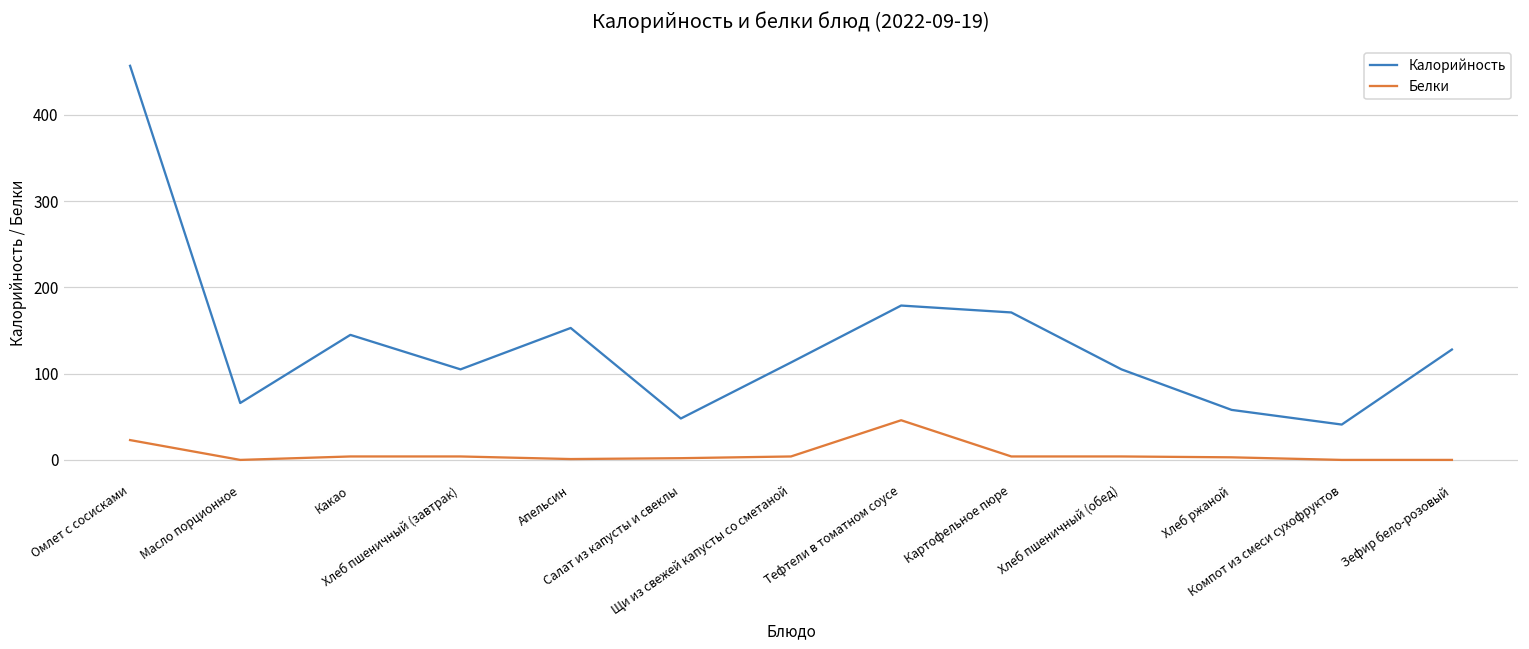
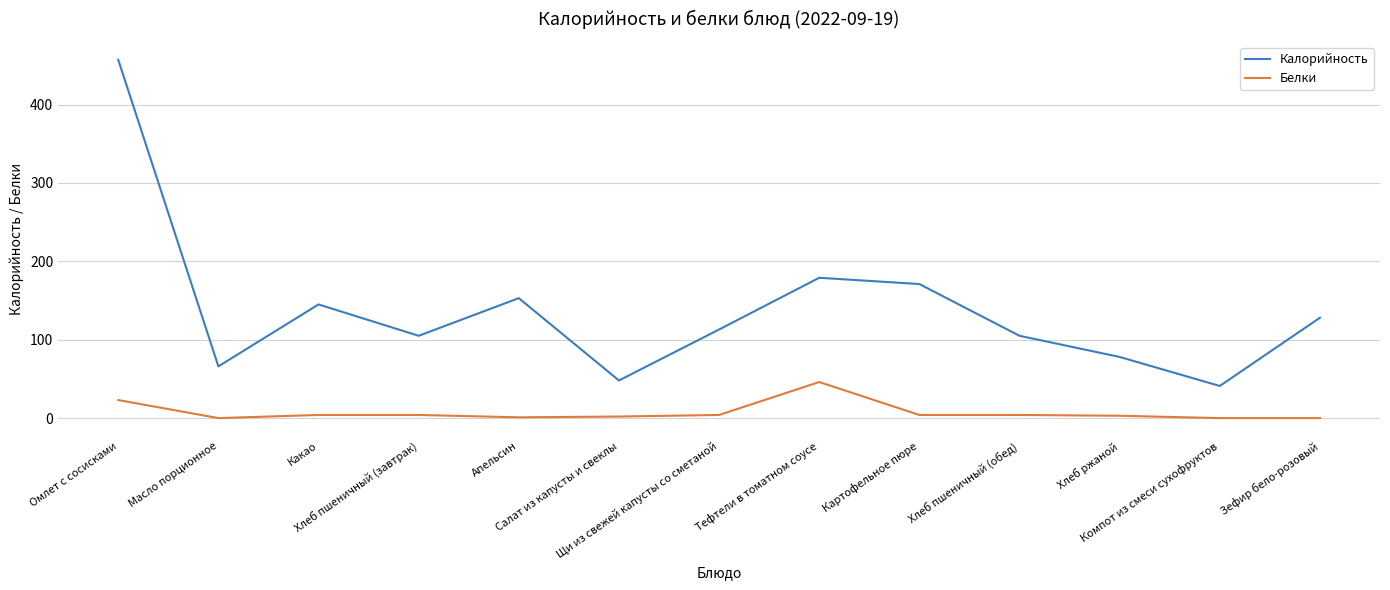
  {
    "Калорийность": {
      "Омлет с сосисками": 460,
      "Масло порционное": 70,
      "Какао": 150,
      "Хлеб пшеничный (завтрак)": 110,
      "Апельсин": 150,
      "Салат из капусты и свеклы": 50,
      "Щи из свежей капусты со сметаной": 110,
      "Тефтели в томатном соусе": 180,
      "Картофельное пюре": 170,
      "Хлеб пшеничный (обед)": 110,
-     "Хлеб ржаной": 60,
+     "Хлеб ржаной": 80,
      "Компот из смеси сухофруктов": 40,
      "Зефир бело-розовый": 130
    },
    "Белки": {
      "Омлет с сосисками": 20,
      "Масло порционное": 0,
      "Какао": 0,
      "Хлеб пшеничный (завтрак)": 0,
      "Апельсин": 0,
      "Салат из капусты и свеклы": 0,
      "Щи из свежей капусты со сметаной": 0,
      "Тефтели в томатном соусе": 50,
      "Картофельное пюре": 0,
      "Хлеб пшеничный (обед)": 0,
      "Хлеб ржаной": 0,
      "Компот из смеси сухофруктов": 0,
      "Зефир бело-розовый": 0
    }
  }
